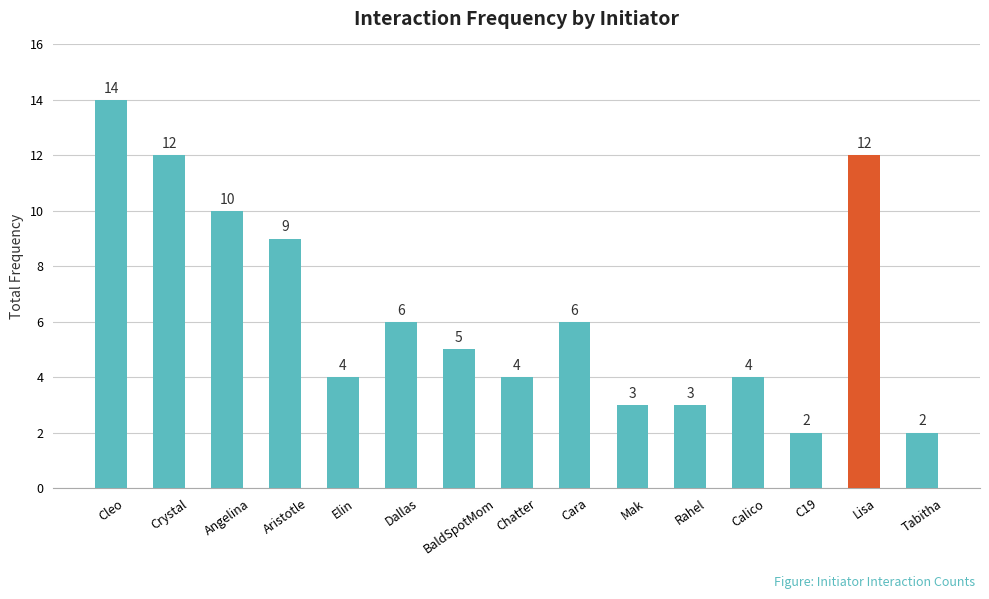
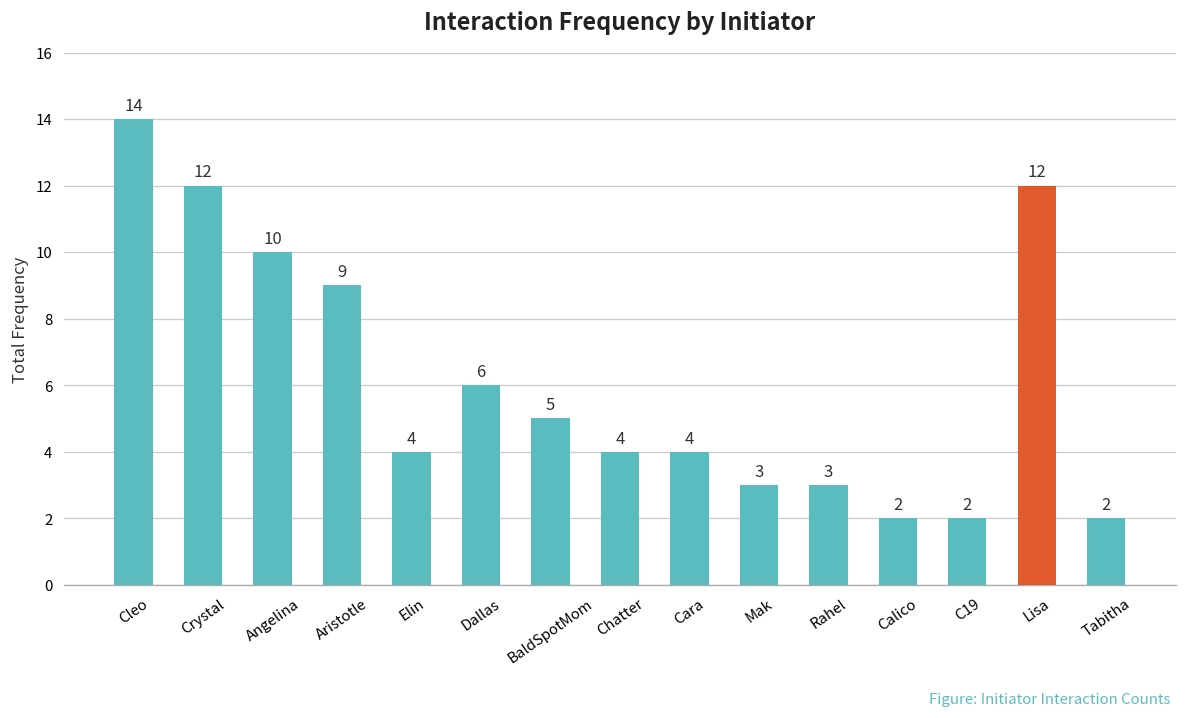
  {
    "Cleo": 14,
    "Crystal": 12,
    "Angelina": 10,
    "Aristotle": 9,
    "Elin": 4,
    "Dallas": 6,
    "BaldSpotMom": 5,
    "Chatter": 4,
-   "Cara": 6,
+   "Cara": 4,
    "Mak": 3,
    "Rahel": 3,
-   "Calico": 4,
+   "Calico": 2,
    "C19": 2,
    "Lisa": 12,
    "Tabitha": 2
  }
